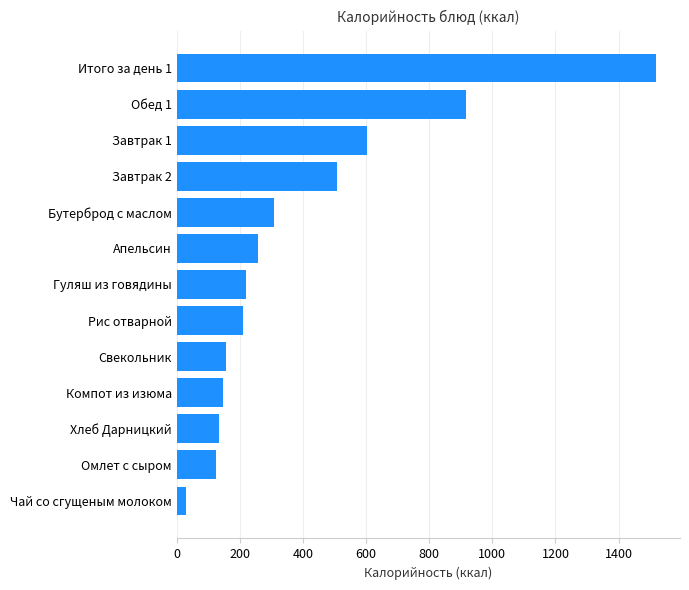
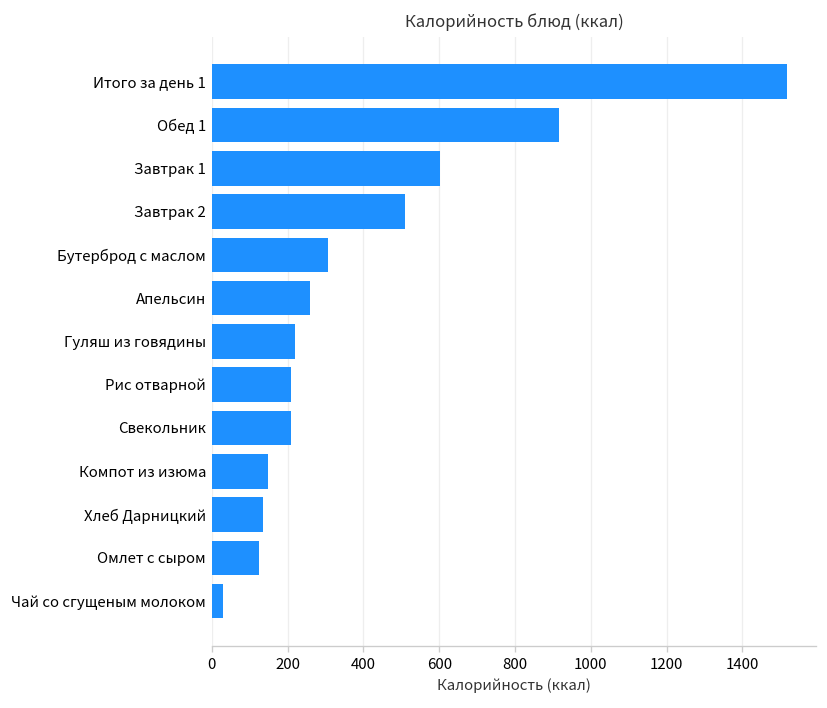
  {
    "Итого за день 1": 1520,
    "Обед 1": 920,
    "Завтрак 1": 600,
    "Завтрак 2": 510,
    "Бутерброд с маслом": 310,
    "Апельсин": 260,
    "Гуляш из говядины": 220,
    "Рис отварной": 210,
-   "Свекольник": 160,
+   "Свекольник": 210,
    "Компот из изюма": 150,
    "Хлеб Дарницкий": 130,
    "Омлет с сыром": 130,
    "Чай со сгущеным молоком": 30
  }
